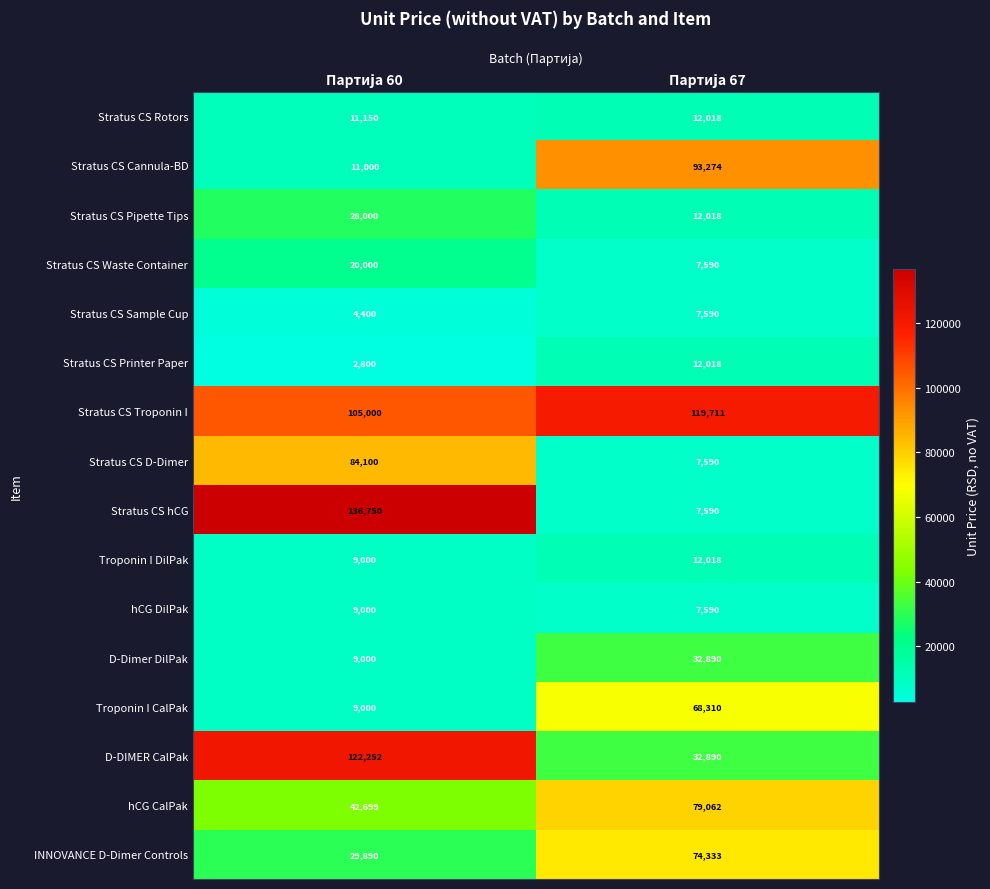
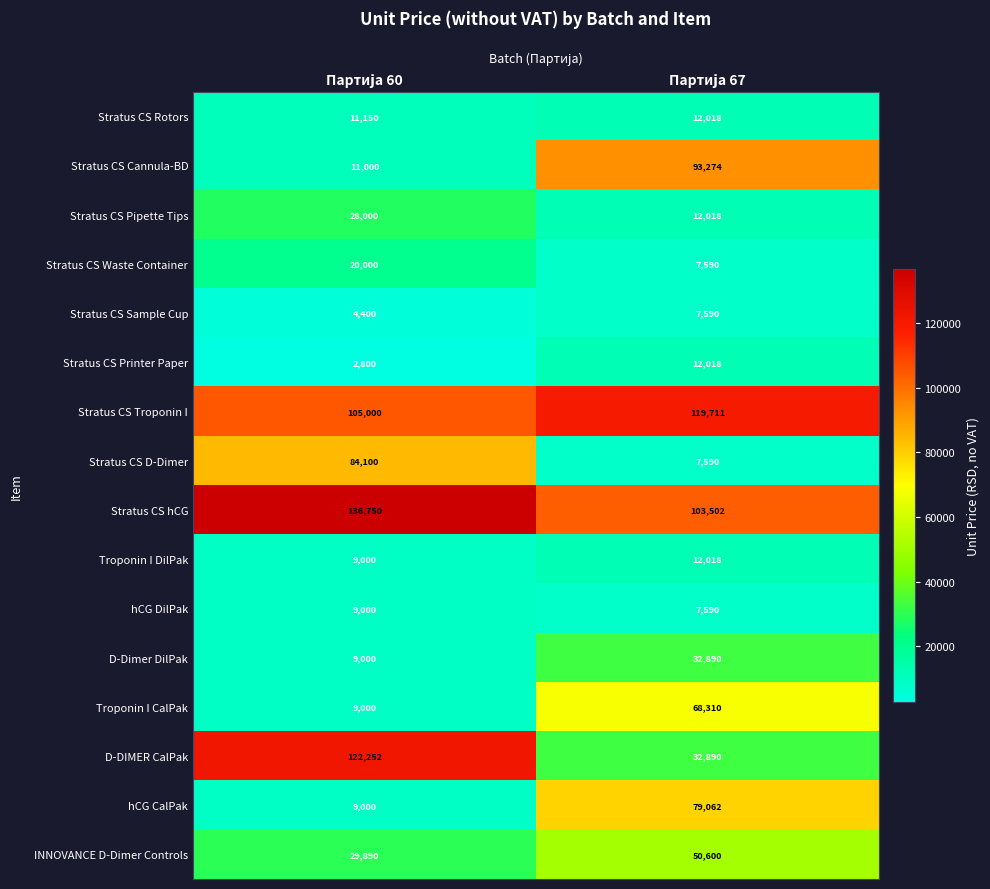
  {
    "Stratus CS Rotors": {
      "Партија 60": "11,150",
      "Партија 67": "12,018"
    },
    "Stratus CS Cannula-BD": {
      "Партија 60": "11,000",
      "Партија 67": "93,274"
    },
    "Stratus CS Pipette Tips": {
      "Партија 60": "28,000",
      "Партија 67": "12,018"
    },
    "Stratus CS Waste Container": {
      "Партија 60": "20,000",
      "Партија 67": "7,590"
    },
    "Stratus CS Sample Cup": {
      "Партија 60": "4,400",
      "Партија 67": "7,590"
    },
    "Stratus CS Printer Paper": {
      "Партија 60": "2,800",
      "Партија 67": "12,018"
    },
    "Stratus CS Troponin I": {
      "Партија 60": "105,000",
      "Партија 67": "119,711"
    },
    "Stratus CS D-Dimer": {
      "Партија 60": "84,100",
      "Партија 67": "7,590"
    },
    "Stratus CS hCG": {
      "Партија 60": "136,750",
-     "Партија 67": "7,590"
+     "Партија 67": "103,502"
    },
    "Troponin I DilPak": {
      "Партија 60": "9,000",
      "Партија 67": "12,018"
    },
    "hCG DilPak": {
      "Партија 60": "9,000",
      "Партија 67": "7,590"
    },
    "D-Dimer DilPak": {
      "Партија 60": "9,000",
      "Партија 67": "32,890"
    },
    "Troponin I CalPak": {
      "Партија 60": "9,000",
      "Партија 67": "68,310"
    },
    "D-DIMER CalPak": {
      "Партија 60": "122,252",
      "Партија 67": "32,890"
    },
    "hCG CalPak": {
-     "Партија 60": "42,699",
+     "Партија 60": "9,000",
      "Партија 67": "79,062"
    },
    "INNOVANCE D-Dimer Controls": {
      "Партија 60": "29,890",
-     "Партија 67": "74,333"
+     "Партија 67": "50,600"
    }
  }
